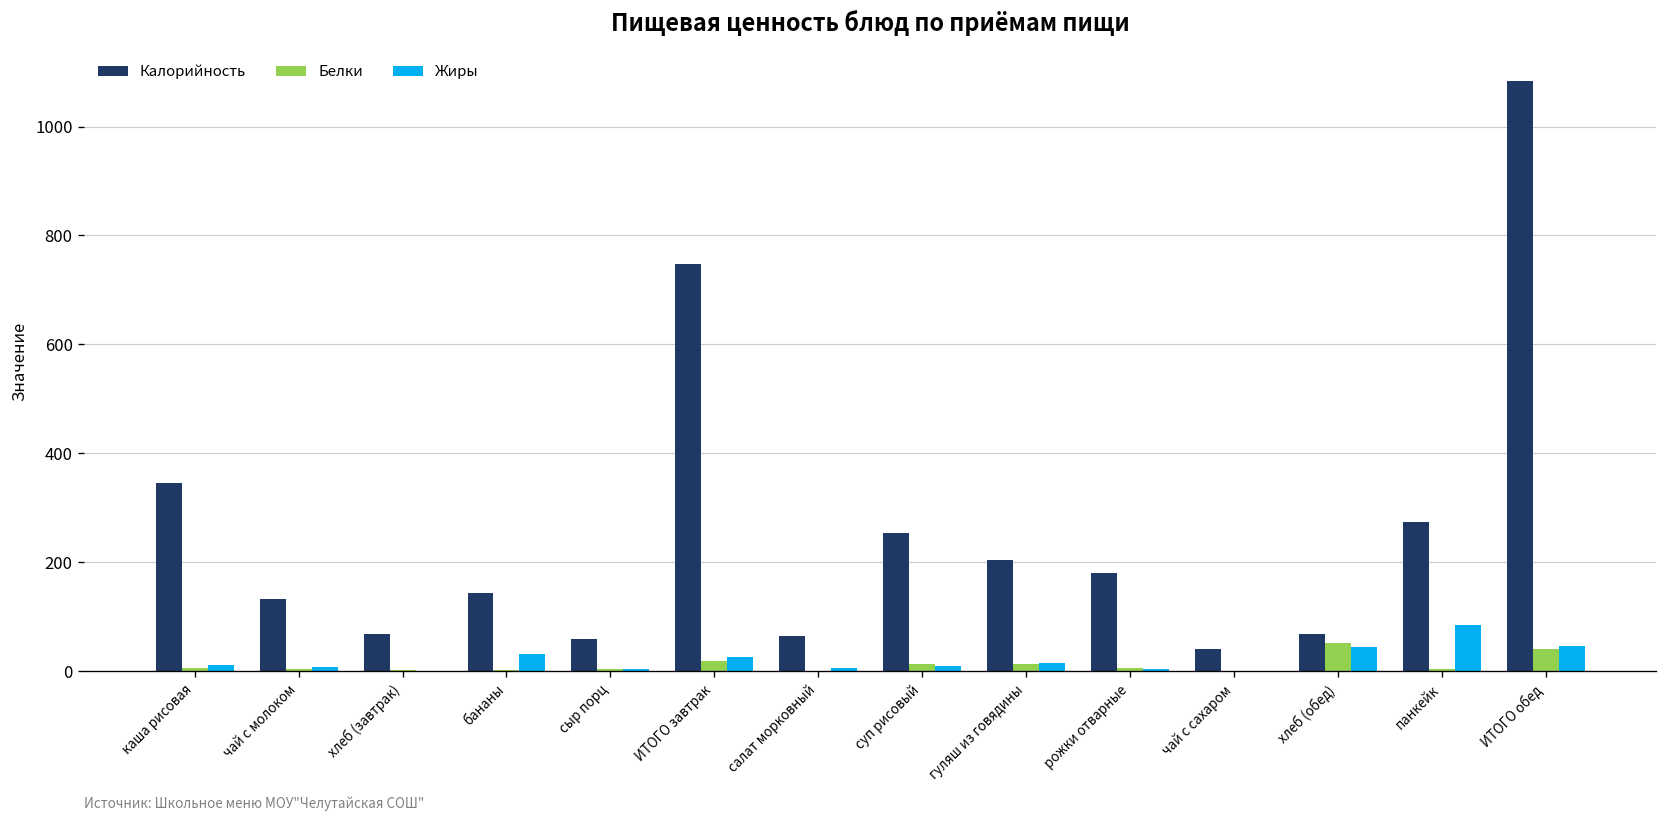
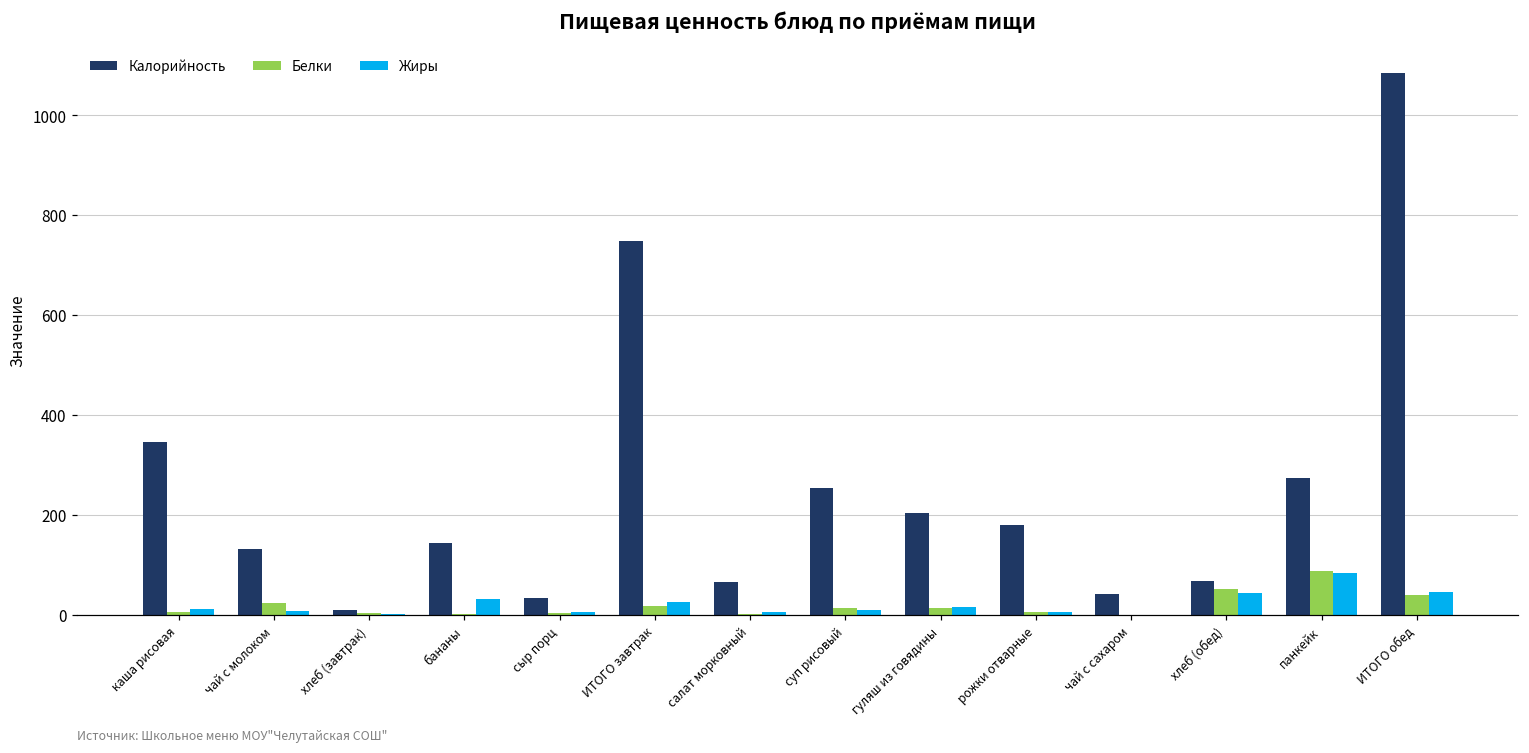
  {
    "Калорийность": {
      "каша рисовая": 350,
      "чай с молоком": 130,
-     "хлеб (завтрак)": 70,
+     "хлеб (завтрак)": 10,
      "бананы": 140,
-     "сыр порц": 60,
+     "сыр порц": 30,
      "ИТОГО завтрак": 750,
      "салат морковный": 60,
      "суп рисовый": 250,
      "гуляш из говядины": 200,
      "рожки отварные": 180,
      "чай с сахаром": 40,
      "хлеб (обед)": 70,
      "панкейк": 270,
      "ИТОГО обед": 1080
    },
    "Белки": {
      "каша рисовая": 10,
-     "чай с молоком": 0,
+     "чай с молоком": 20,
      "ИТОГО завтрак": 20,
      "суп рисовый": 10,
      "гуляш из говядины": 10,
      "хлеб (обед)": 50,
-     "панкейк": 0,
+     "панкейк": 90,
      "ИТОГО обед": 40
    },
    "Жиры": {
      "каша рисовая": 10,
      "чай с молоком": 10,
      "бананы": 30,
      "ИТОГО завтрак": 30,
      "суп рисовый": 10,
      "гуляш из говядины": 10,
      "хлеб (обед)": 40,
      "панкейк": 80,
      "ИТОГО обед": 50
    }
  }
